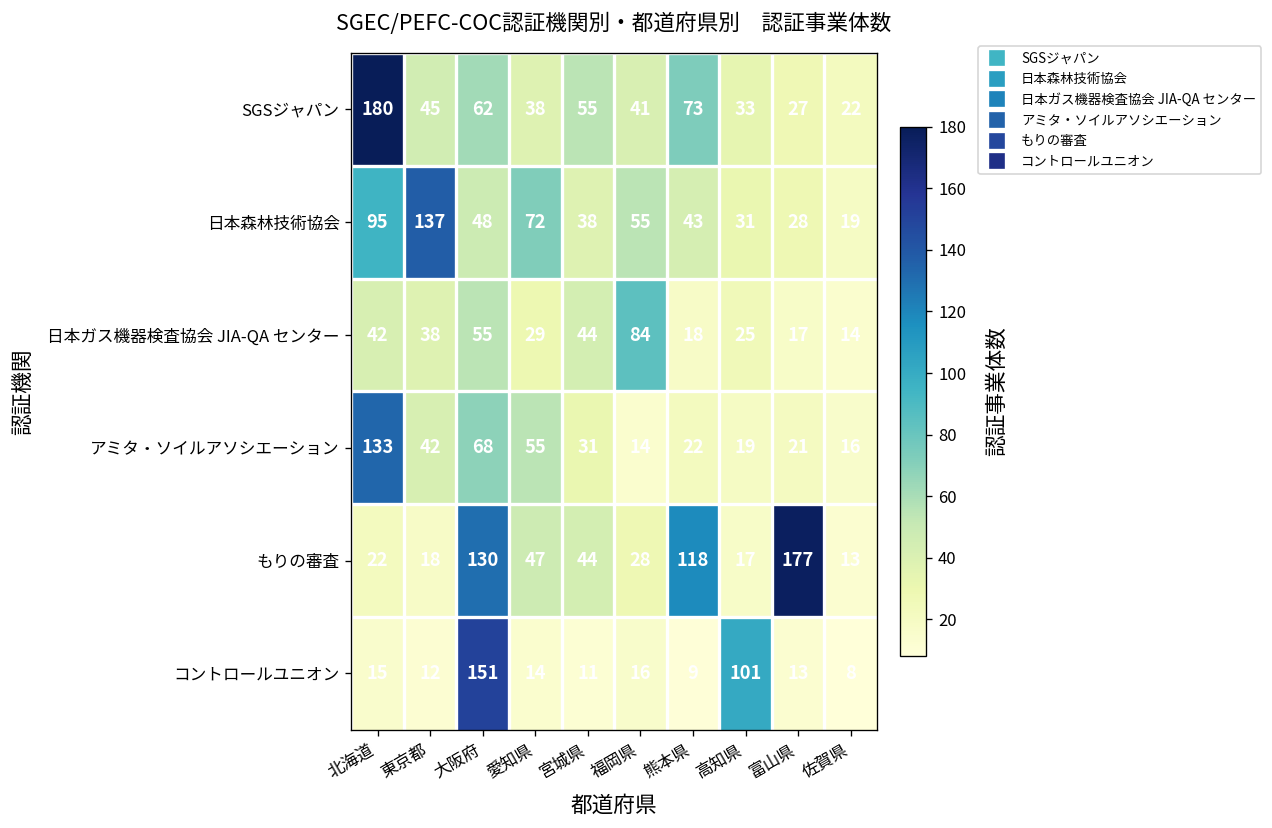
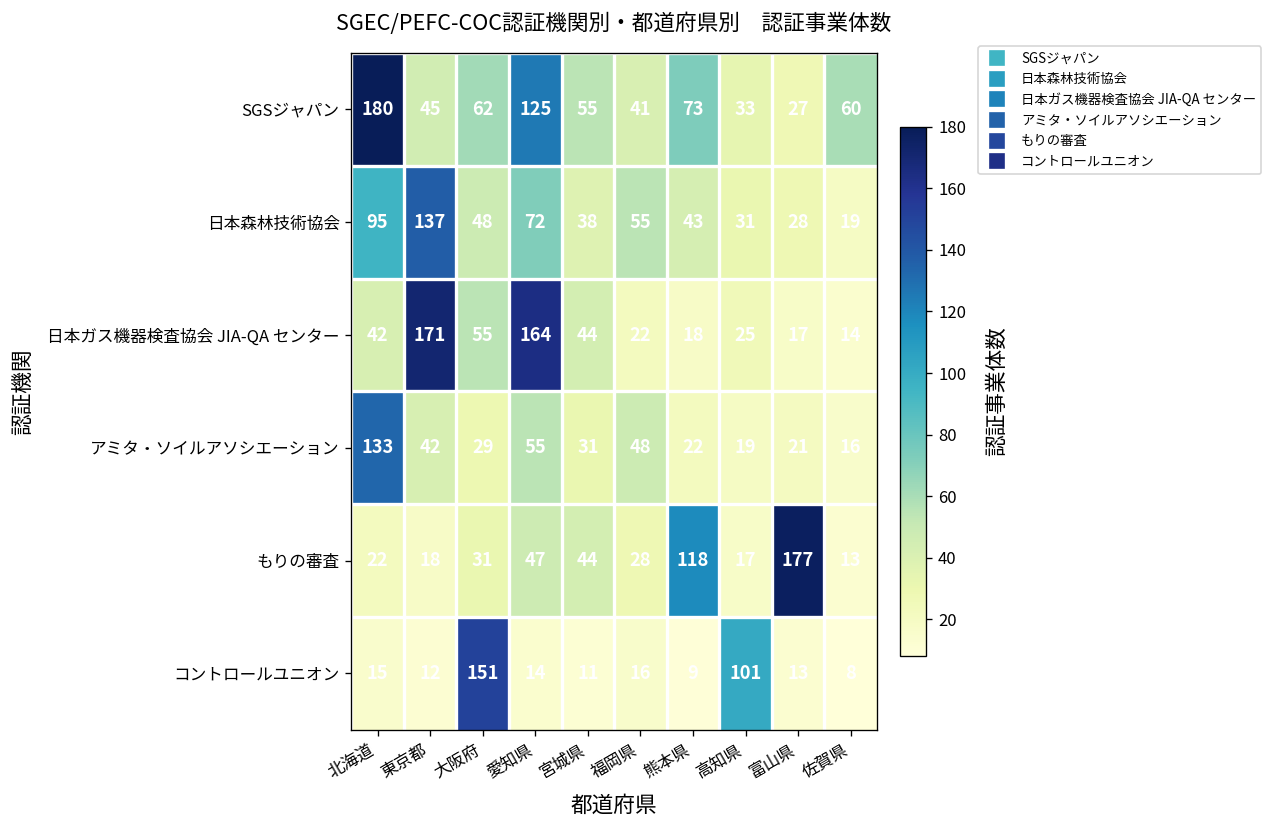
  {
    "SGSジャパン": {
      "北海道": 180,
      "東京都": 45,
      "大阪府": 62,
-     "愛知県": 38,
+     "愛知県": 125,
      "宮城県": 55,
      "福岡県": 41,
      "熊本県": 73,
      "高知県": 33,
      "富山県": 27,
-     "佐賀県": 22
+     "佐賀県": 60
    },
    "日本森林技術協会": {
      "北海道": 95,
      "東京都": 137,
      "大阪府": 48,
      "愛知県": 72,
      "宮城県": 38,
      "福岡県": 55,
      "熊本県": 43,
      "高知県": 31,
      "富山県": 28,
      "佐賀県": 19
    },
    "日本ガス機器検査協会 JIA-QA センター": {
      "北海道": 42,
-     "東京都": 38,
+     "東京都": 171,
      "大阪府": 55,
-     "愛知県": 29,
+     "愛知県": 164,
      "宮城県": 44,
-     "福岡県": 84,
+     "福岡県": 22,
      "熊本県": 18,
      "高知県": 25,
      "富山県": 17,
      "佐賀県": 14
    },
    "アミタ・ソイルアソシエーション": {
      "北海道": 133,
      "東京都": 42,
-     "大阪府": 68,
+     "大阪府": 29,
      "愛知県": 55,
      "宮城県": 31,
-     "福岡県": 14,
+     "福岡県": 48,
      "熊本県": 22,
      "高知県": 19,
      "富山県": 21,
      "佐賀県": 16
    },
    "もりの審査": {
      "北海道": 22,
      "東京都": 18,
-     "大阪府": 130,
+     "大阪府": 31,
      "愛知県": 47,
      "宮城県": 44,
      "福岡県": 28,
      "熊本県": 118,
      "高知県": 17,
      "富山県": 177
    },
    "コントロールユニオン": {
      "北海道": 15,
      "大阪府": 151,
      "愛知県": 14,
      "福岡県": 16,
      "高知県": 101
    }
  }
